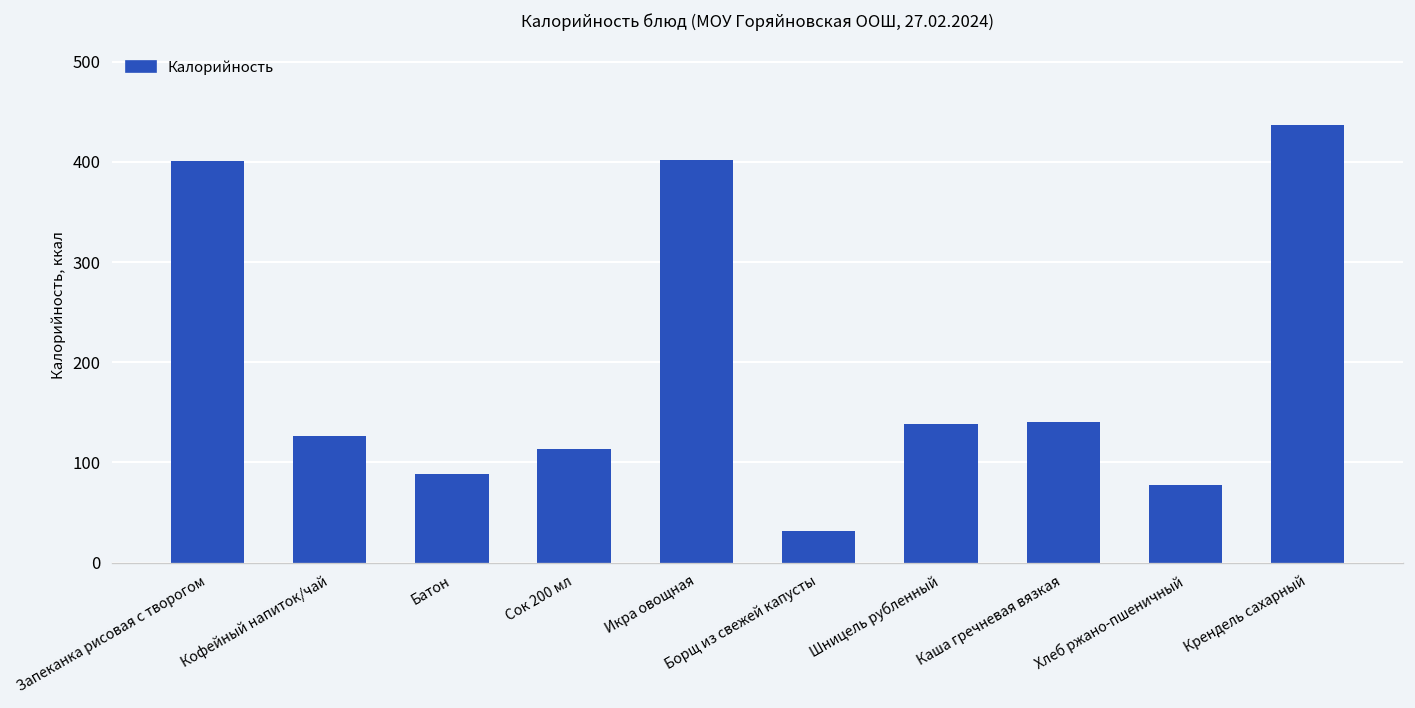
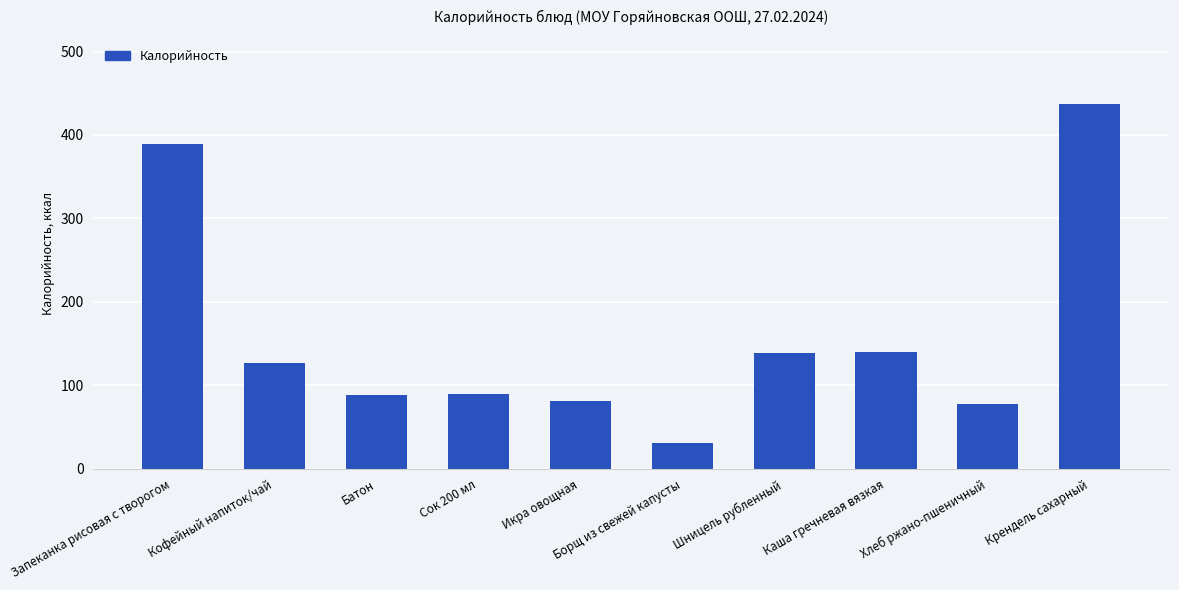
  {
-   "Запеканка рисовая с творогом": 400,
+   "Запеканка рисовая с творогом": 390,
    "Кофейный напиток/чай": 130,
    "Батон": 90,
-   "Сок 200 мл": 110,
-   "Икра овощная": 400,
+   "Сок 200 мл": 90,
+   "Икра овощная": 80,
    "Борщ из свежей капусты": 30,
    "Шницель рубленный": 140,
    "Каша гречневая вязкая": 140,
    "Хлеб ржано-пшеничный": 80,
    "Крендель сахарный": 440
  }
